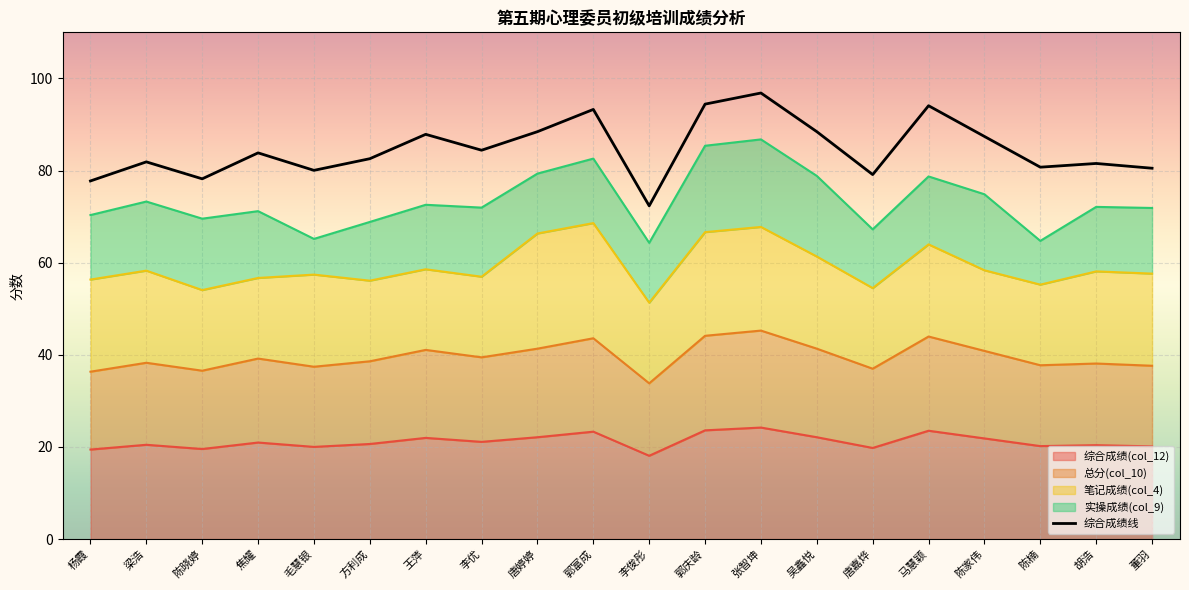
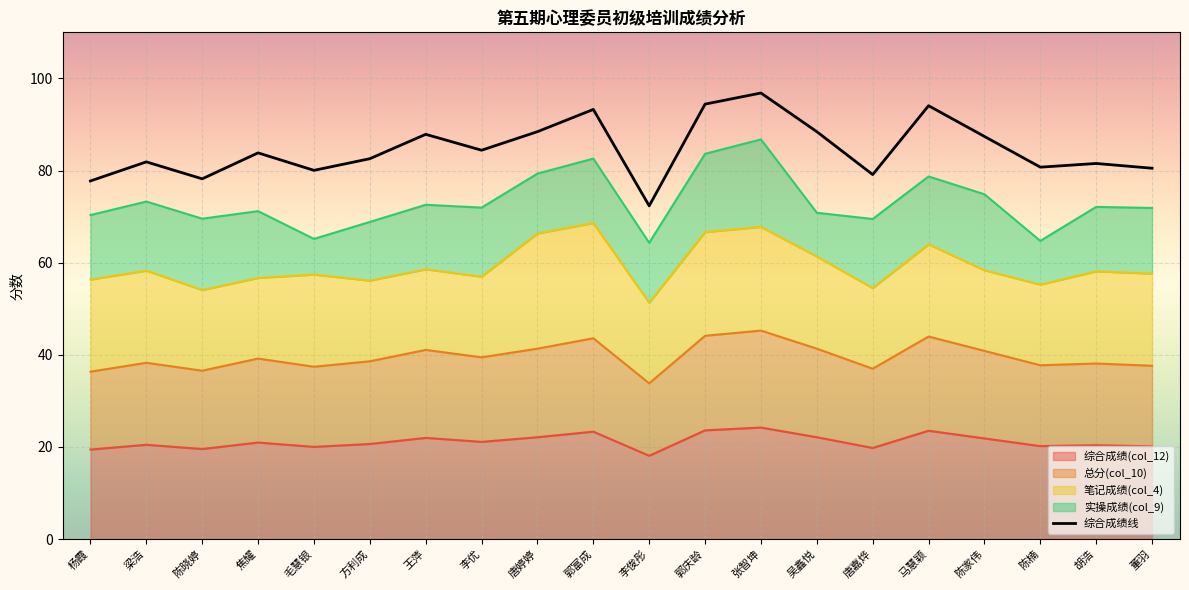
  {
    "实操成绩(col_9)": {
      "杨霞": 14,
      "梁浩": 15,
      "陈晓婷": 16,
      "焦耀": 15,
      "毛慧银": 8,
      "方利成": 13,
      "王萍": 14,
      "李优": 15,
      "唐婷婷": 13,
      "郭富成": 14,
      "李俊彤": 13,
-     "郭庆龄": 19,
+     "郭庆龄": 17,
      "张智坤": 19,
-     "吴鑫悦": 18,
-     "唐嘉烨": 13,
+     "吴鑫悦": 10,
+     "唐嘉烨": 15,
      "马慧颖": 15,
      "陈家伟": 16,
      "陈楠": 10,
      "胡浩": 14,
      "董羽": 14
    },
    "综合成绩线": {
      "杨霞": 78,
      "梁浩": 82,
      "陈晓婷": 78,
      "焦耀": 84,
      "毛慧银": 80,
      "方利成": 83,
      "王萍": 88,
      "李优": 84,
      "唐婷婷": 88,
      "郭富成": 93,
      "李俊彤": 72,
      "郭庆龄": 94,
      "张智坤": 97,
      "吴鑫悦": 88,
      "唐嘉烨": 79,
      "马慧颖": 94,
      "陈家伟": 87,
      "陈楠": 81,
      "胡浩": 82,
      "董羽": 81
    }
  }
